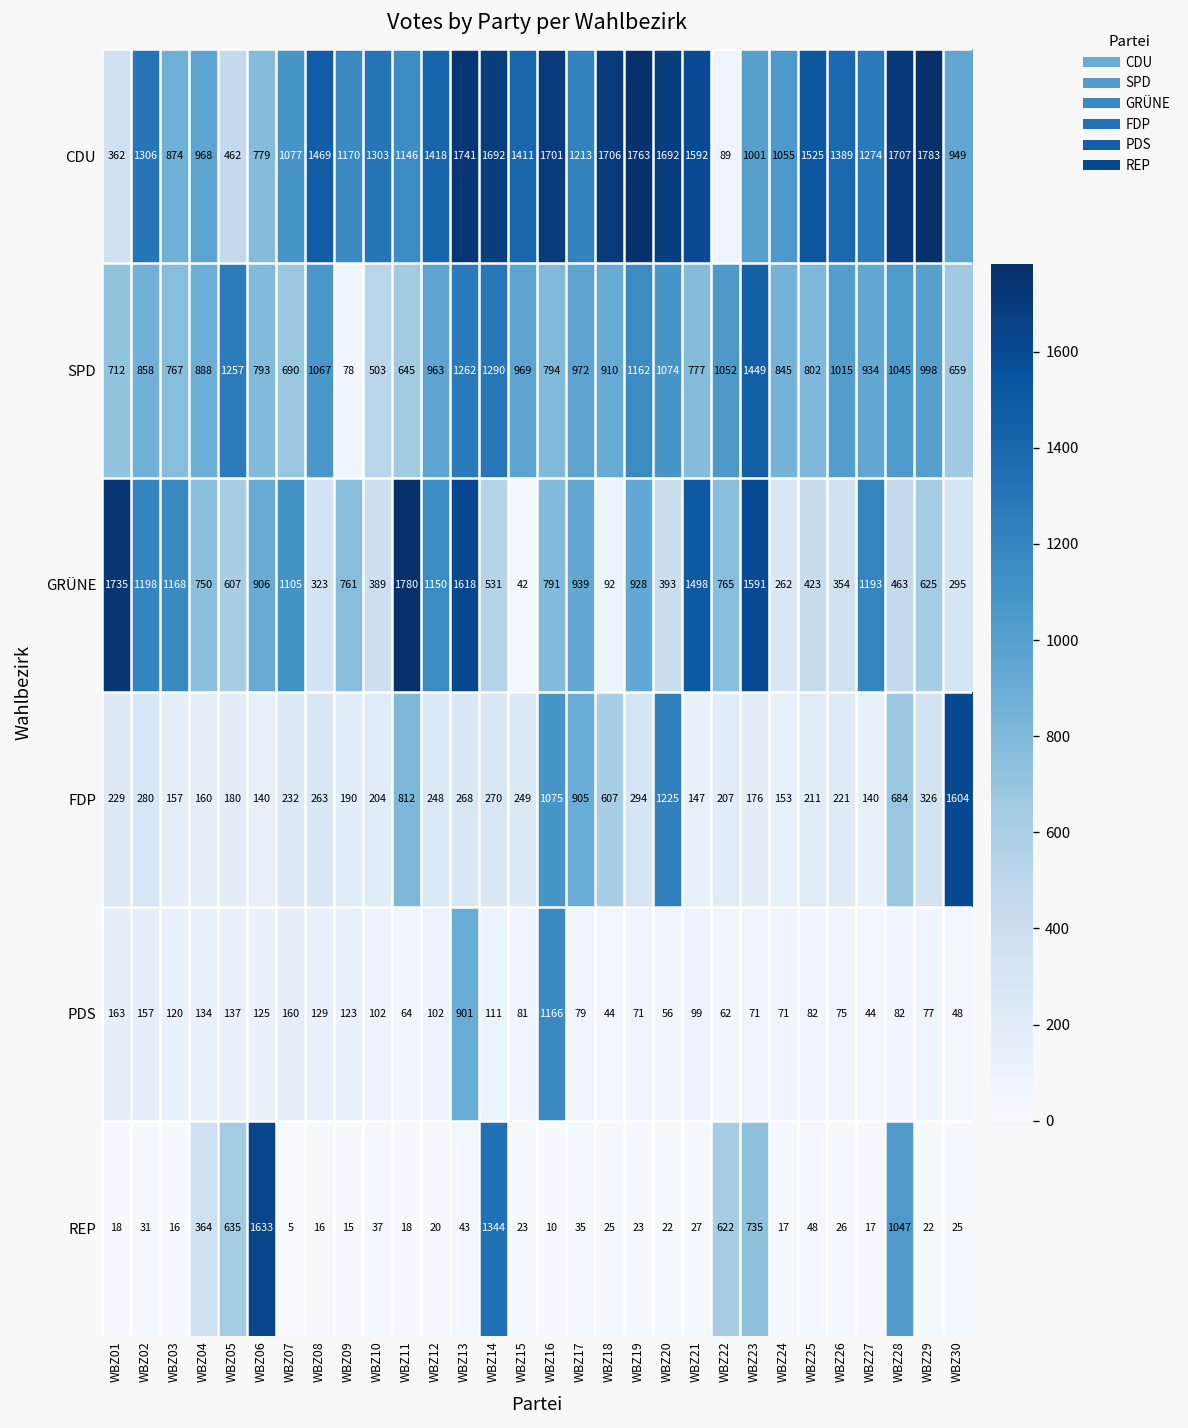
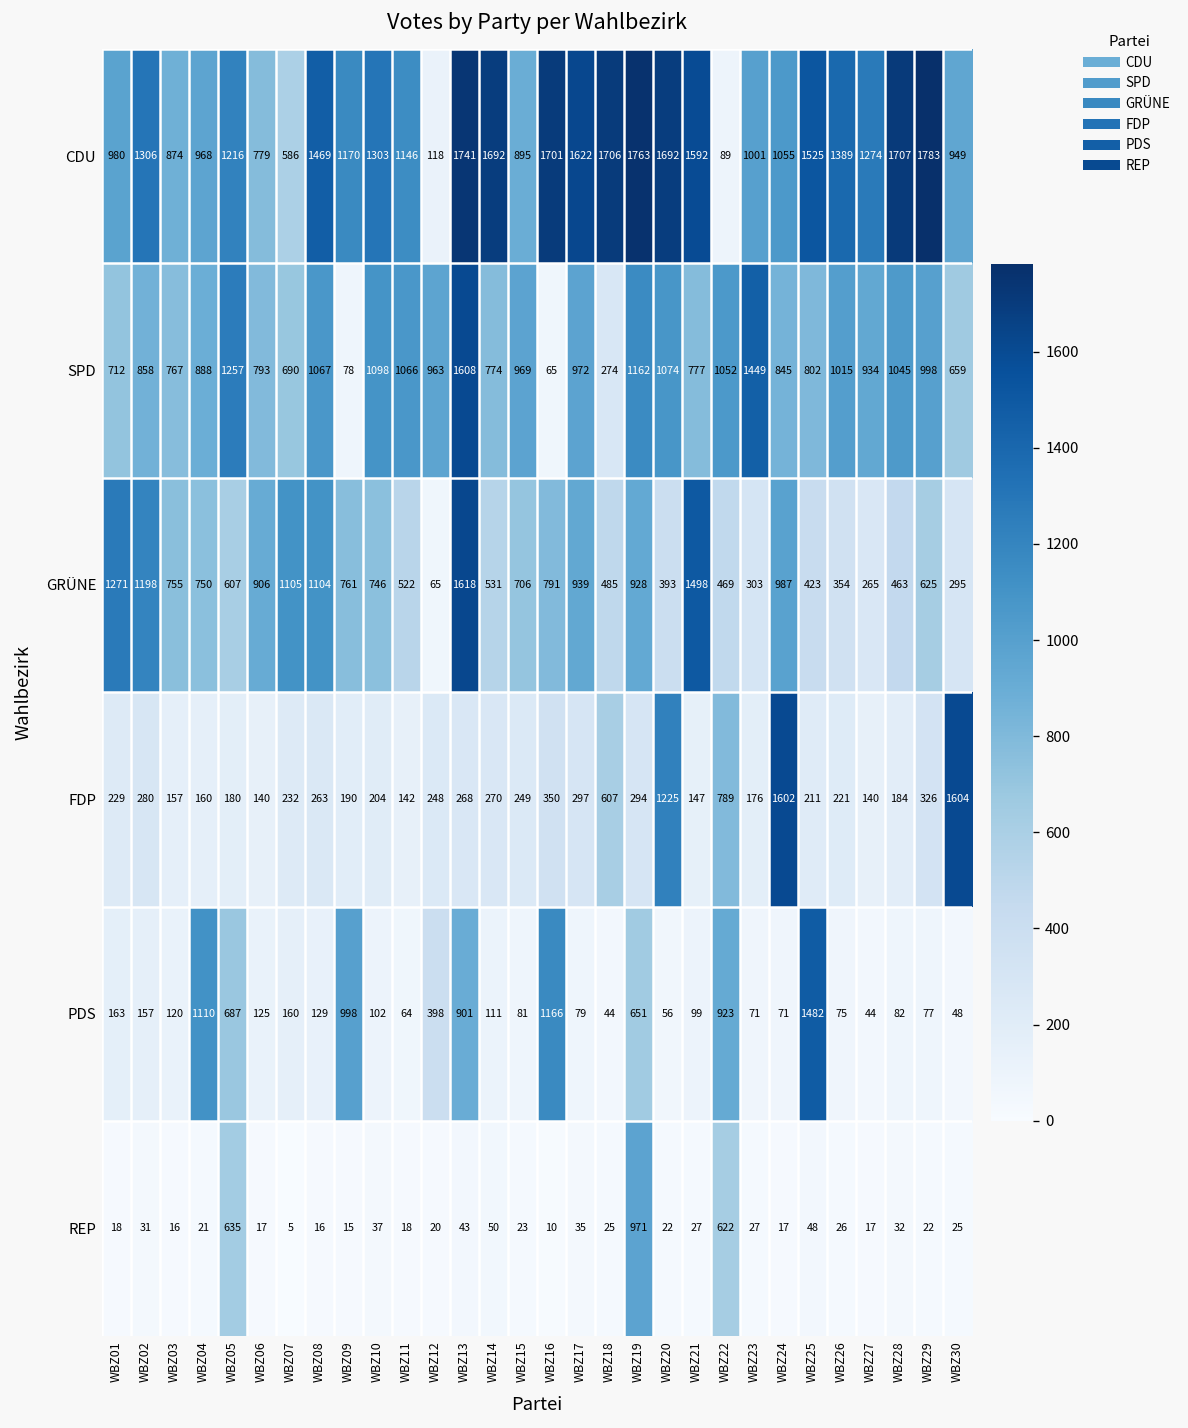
  {
    "CDU": {
-     "WBZ01": 362,
+     "WBZ01": 980,
      "WBZ02": 1306,
      "WBZ03": 874,
      "WBZ04": 968,
-     "WBZ05": 462,
+     "WBZ05": 1216,
      "WBZ06": 779,
-     "WBZ07": 1077,
+     "WBZ07": 586,
      "WBZ08": 1469,
      "WBZ09": 1170,
      "WBZ10": 1303,
      "WBZ11": 1146,
-     "WBZ12": 1418,
+     "WBZ12": 118,
      "WBZ13": 1741,
      "WBZ14": 1692,
-     "WBZ15": 1411,
+     "WBZ15": 895,
      "WBZ16": 1701,
-     "WBZ17": 1213,
+     "WBZ17": 1622,
      "WBZ18": 1706,
      "WBZ19": 1763,
      "WBZ20": 1692,
      "WBZ21": 1592,
      "WBZ22": 89,
      "WBZ23": 1001,
      "WBZ24": 1055,
      "WBZ25": 1525,
      "WBZ26": 1389,
      "WBZ27": 1274,
      "WBZ28": 1707,
      "WBZ29": 1783,
      "WBZ30": 949
    },
    "SPD": {
      "WBZ01": 712,
      "WBZ02": 858,
      "WBZ03": 767,
      "WBZ04": 888,
      "WBZ05": 1257,
      "WBZ06": 793,
      "WBZ07": 690,
      "WBZ08": 1067,
      "WBZ09": 78,
-     "WBZ10": 503,
-     "WBZ11": 645,
+     "WBZ10": 1098,
+     "WBZ11": 1066,
      "WBZ12": 963,
-     "WBZ13": 1262,
-     "WBZ14": 1290,
+     "WBZ13": 1608,
+     "WBZ14": 774,
      "WBZ15": 969,
-     "WBZ16": 794,
+     "WBZ16": 65,
      "WBZ17": 972,
-     "WBZ18": 910,
+     "WBZ18": 274,
      "WBZ19": 1162,
      "WBZ20": 1074,
      "WBZ21": 777,
      "WBZ22": 1052,
      "WBZ23": 1449,
      "WBZ24": 845,
      "WBZ25": 802,
      "WBZ26": 1015,
      "WBZ27": 934,
      "WBZ28": 1045,
      "WBZ29": 998,
      "WBZ30": 659
    },
    "GRÜNE": {
-     "WBZ01": 1735,
+     "WBZ01": 1271,
      "WBZ02": 1198,
-     "WBZ03": 1168,
+     "WBZ03": 755,
      "WBZ04": 750,
      "WBZ05": 607,
      "WBZ06": 906,
      "WBZ07": 1105,
-     "WBZ08": 323,
+     "WBZ08": 1104,
      "WBZ09": 761,
-     "WBZ10": 389,
-     "WBZ11": 1780,
-     "WBZ12": 1150,
+     "WBZ10": 746,
+     "WBZ11": 522,
+     "WBZ12": 65,
      "WBZ13": 1618,
      "WBZ14": 531,
-     "WBZ15": 42,
+     "WBZ15": 706,
      "WBZ16": 791,
      "WBZ17": 939,
-     "WBZ18": 92,
+     "WBZ18": 485,
      "WBZ19": 928,
      "WBZ20": 393,
      "WBZ21": 1498,
-     "WBZ22": 765,
-     "WBZ23": 1591,
-     "WBZ24": 262,
+     "WBZ22": 469,
+     "WBZ23": 303,
+     "WBZ24": 987,
      "WBZ25": 423,
      "WBZ26": 354,
-     "WBZ27": 1193,
+     "WBZ27": 265,
      "WBZ28": 463,
      "WBZ29": 625,
      "WBZ30": 295
    },
    "FDP": {
      "WBZ01": 229,
      "WBZ02": 280,
      "WBZ03": 157,
      "WBZ04": 160,
      "WBZ05": 180,
      "WBZ06": 140,
      "WBZ07": 232,
      "WBZ08": 263,
      "WBZ09": 190,
      "WBZ10": 204,
-     "WBZ11": 812,
+     "WBZ11": 142,
      "WBZ12": 248,
      "WBZ13": 268,
      "WBZ14": 270,
      "WBZ15": 249,
-     "WBZ16": 1075,
-     "WBZ17": 905,
+     "WBZ16": 350,
+     "WBZ17": 297,
      "WBZ18": 607,
      "WBZ19": 294,
      "WBZ20": 1225,
      "WBZ21": 147,
-     "WBZ22": 207,
+     "WBZ22": 789,
      "WBZ23": 176,
-     "WBZ24": 153,
+     "WBZ24": 1602,
      "WBZ25": 211,
      "WBZ26": 221,
      "WBZ27": 140,
-     "WBZ28": 684,
+     "WBZ28": 184,
      "WBZ29": 326,
      "WBZ30": 1604
    },
    "PDS": {
      "WBZ01": 163,
      "WBZ02": 157,
      "WBZ03": 120,
-     "WBZ04": 134,
-     "WBZ05": 137,
+     "WBZ04": 1110,
+     "WBZ05": 687,
      "WBZ06": 125,
      "WBZ07": 160,
      "WBZ08": 129,
-     "WBZ09": 123,
+     "WBZ09": 998,
      "WBZ10": 102,
      "WBZ11": 64,
-     "WBZ12": 102,
+     "WBZ12": 398,
      "WBZ13": 901,
      "WBZ14": 111,
      "WBZ15": 81,
      "WBZ16": 1166,
      "WBZ17": 79,
      "WBZ18": 44,
-     "WBZ19": 71,
+     "WBZ19": 651,
      "WBZ20": 56,
      "WBZ21": 99,
-     "WBZ22": 62,
+     "WBZ22": 923,
      "WBZ23": 71,
      "WBZ24": 71,
-     "WBZ25": 82,
+     "WBZ25": 1482,
      "WBZ26": 75,
      "WBZ27": 44,
      "WBZ28": 82,
      "WBZ29": 77,
      "WBZ30": 48
    },
    "REP": {
      "WBZ01": 18,
      "WBZ02": 31,
      "WBZ03": 16,
-     "WBZ04": 364,
+     "WBZ04": 21,
      "WBZ05": 635,
-     "WBZ06": 1633,
+     "WBZ06": 17,
      "WBZ07": 5,
      "WBZ08": 16,
      "WBZ09": 15,
      "WBZ10": 37,
      "WBZ11": 18,
      "WBZ12": 20,
      "WBZ13": 43,
-     "WBZ14": 1344,
+     "WBZ14": 50,
      "WBZ15": 23,
      "WBZ16": 10,
      "WBZ17": 35,
      "WBZ18": 25,
-     "WBZ19": 23,
+     "WBZ19": 971,
      "WBZ20": 22,
      "WBZ21": 27,
      "WBZ22": 622,
-     "WBZ23": 735,
+     "WBZ23": 27,
      "WBZ24": 17,
      "WBZ25": 48,
      "WBZ26": 26,
      "WBZ27": 17,
-     "WBZ28": 1047,
+     "WBZ28": 32,
      "WBZ29": 22,
      "WBZ30": 25
    }
  }
